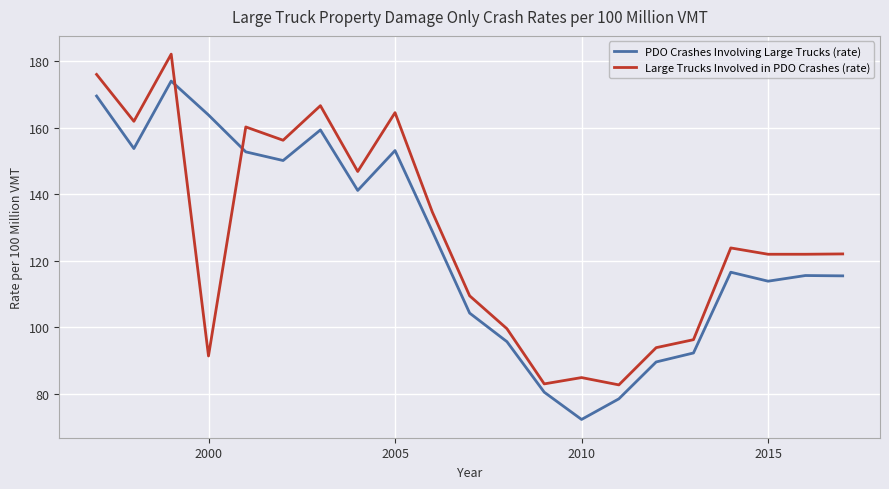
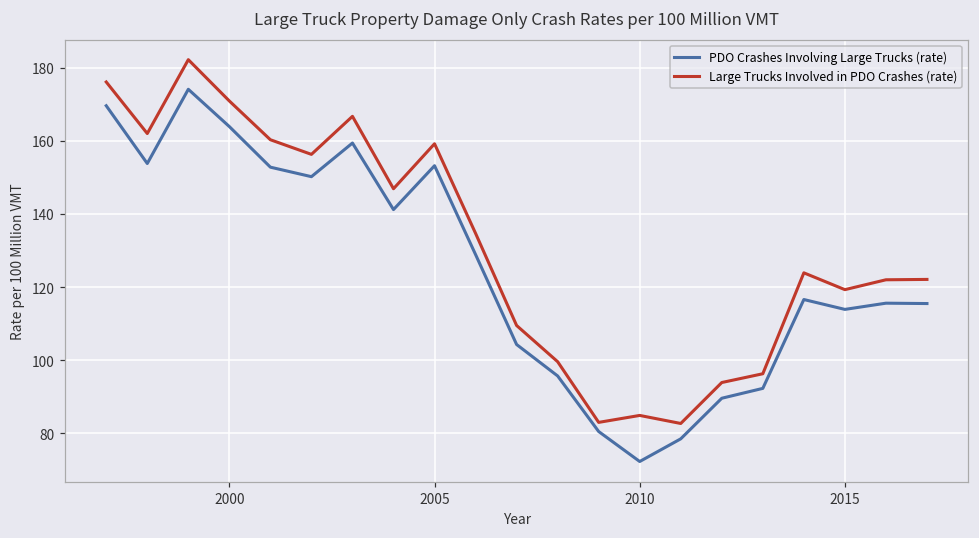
  {
    "PDO Crashes Involving Large Trucks (rate)": {
      "2000": 164,
      "2005": 153,
      "2010": 72,
      "2015": 114
    },
    "Large Trucks Involved in PDO Crashes (rate)": {
-     "2000": 91,
-     "2005": 165,
+     "2000": 171,
+     "2005": 159,
      "2010": 85,
-     "2015": 122
+     "2015": 119
    }
  }
